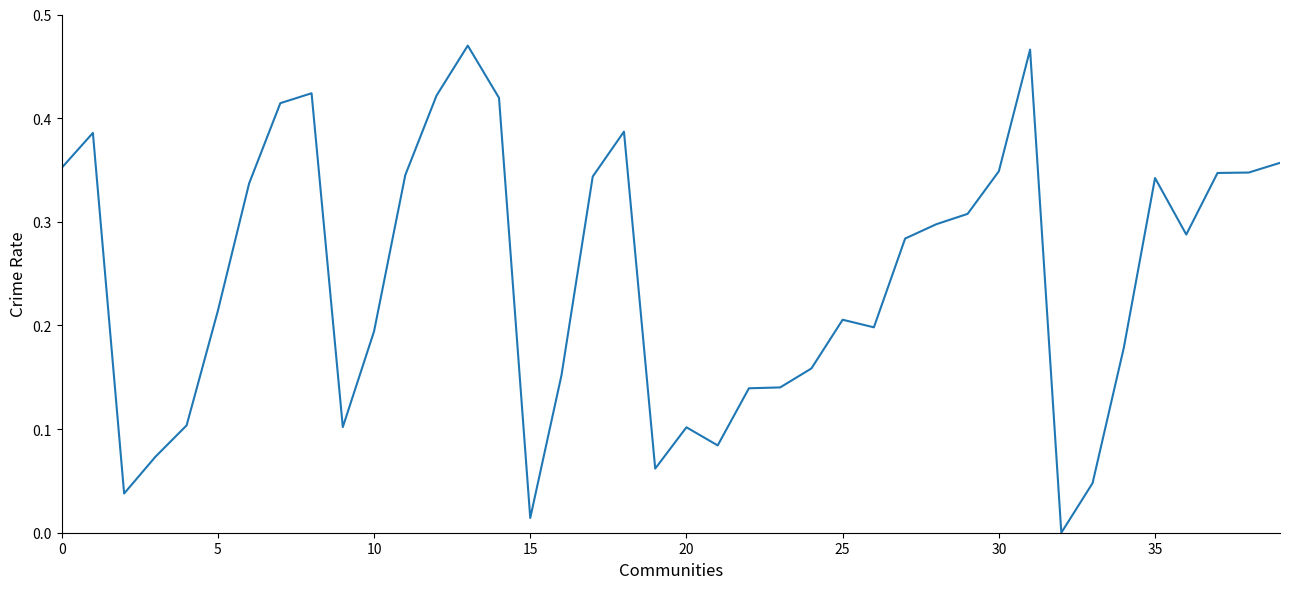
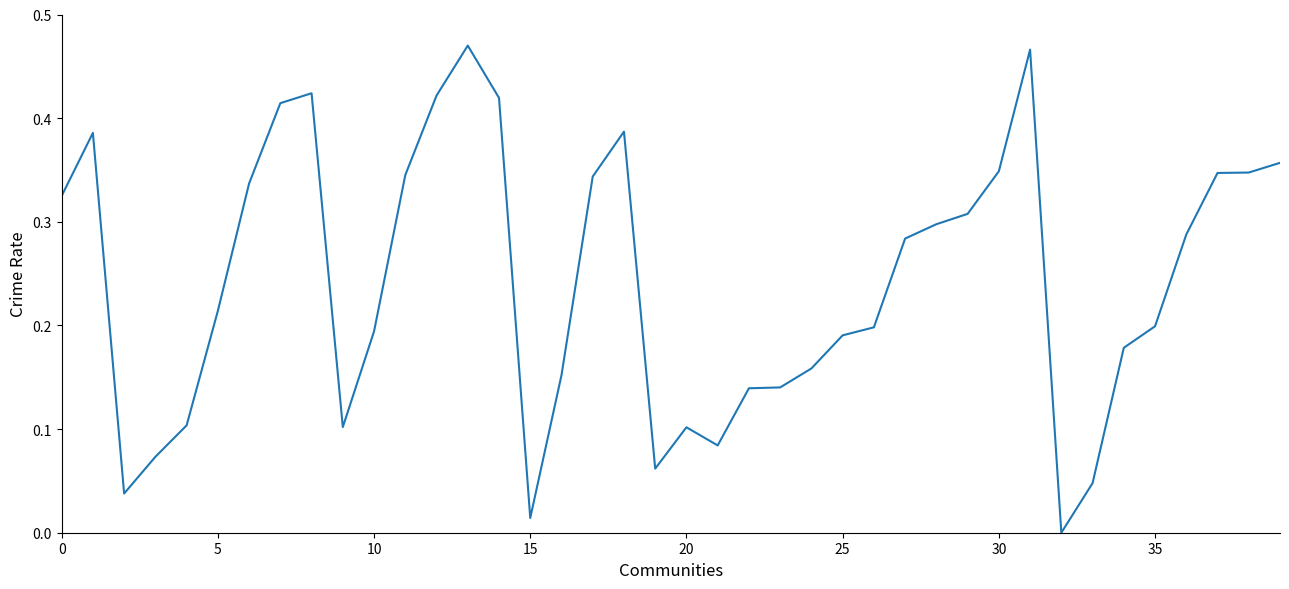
  {
-   "0": 0.352,
+   "0": 0.325,
    "5": 0.214,
    "10": 0.194,
    "15": 0.014,
    "20": 0.102,
-   "25": 0.205,
+   "25": 0.190,
    "30": 0.349,
-   "35": 0.342
+   "35": 0.199
  }
